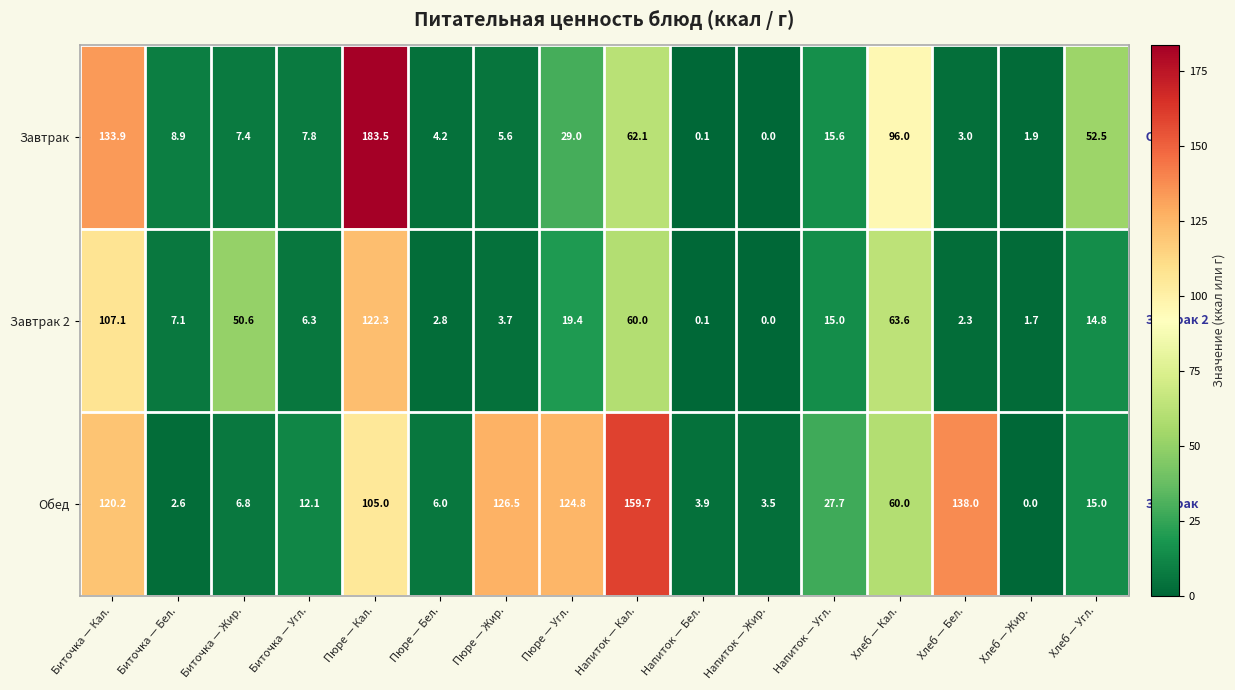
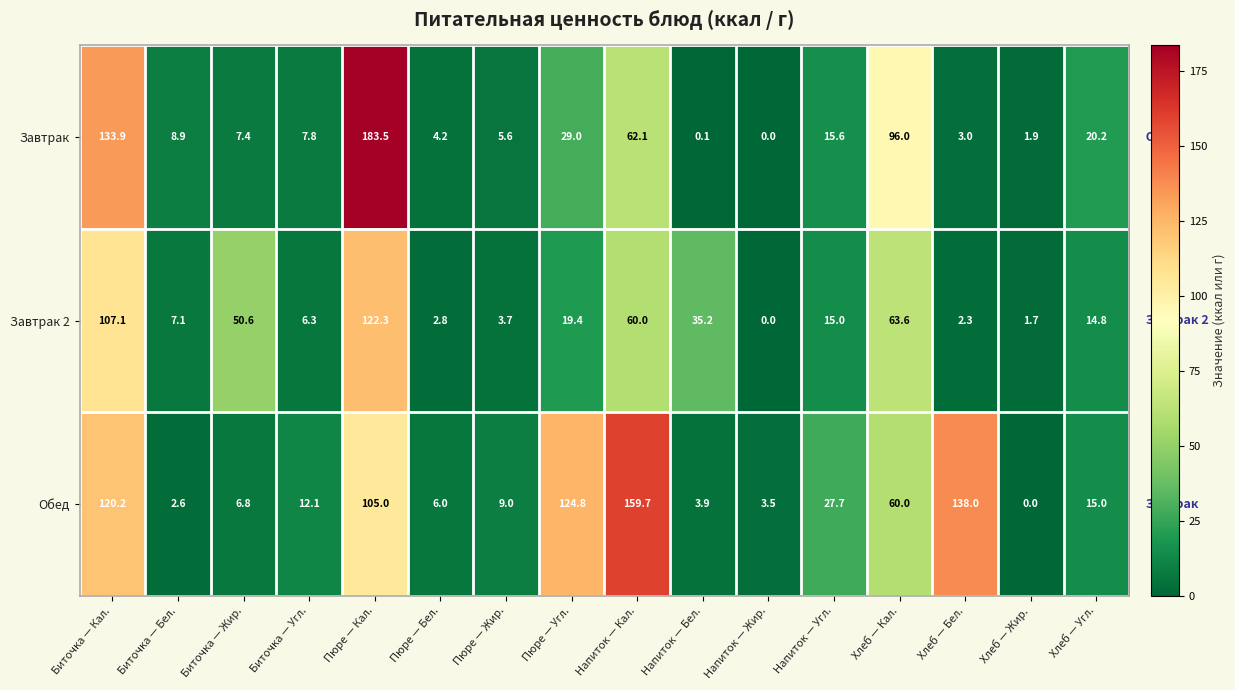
  {
    "Завтрак": {
      "Биточка — Кал.": 133.9,
      "Биточка — Бел.": 8.9,
      "Биточка — Жир.": 7.4,
      "Биточка — Угл.": 7.8,
      "Пюре — Кал.": 183.5,
      "Пюре — Бел.": 4.2,
      "Пюре — Жир.": 5.6,
      "Пюре — Угл.": 29.0,
      "Напиток — Кал.": 62.1,
      "Напиток — Бел.": 0.1,
      "Напиток — Жир.": 0.0,
      "Напиток — Угл.": 15.6,
      "Хлеб — Кал.": 96.0,
      "Хлеб — Бел.": 3.0,
      "Хлеб — Жир.": 1.9,
-     "Хлеб — Угл.": 52.5
+     "Хлеб — Угл.": 20.2
    },
    "Завтрак 2": {
      "Биточка — Кал.": 107.1,
      "Биточка — Бел.": 7.1,
      "Биточка — Жир.": 50.6,
      "Биточка — Угл.": 6.3,
      "Пюре — Кал.": 122.3,
      "Пюре — Бел.": 2.8,
      "Пюре — Жир.": 3.7,
      "Пюре — Угл.": 19.4,
      "Напиток — Кал.": 60.0,
-     "Напиток — Бел.": 0.1,
+     "Напиток — Бел.": 35.2,
      "Напиток — Жир.": 0.0,
      "Напиток — Угл.": 15.0,
      "Хлеб — Кал.": 63.6,
      "Хлеб — Бел.": 2.3,
      "Хлеб — Жир.": 1.7,
      "Хлеб — Угл.": 14.8
    },
    "Обед": {
      "Биточка — Кал.": 120.2,
      "Биточка — Бел.": 2.6,
      "Биточка — Жир.": 6.8,
      "Биточка — Угл.": 12.1,
      "Пюре — Кал.": 105.0,
      "Пюре — Бел.": 6.0,
-     "Пюре — Жир.": 126.5,
+     "Пюре — Жир.": 9.0,
      "Пюре — Угл.": 124.8,
      "Напиток — Кал.": 159.7,
      "Напиток — Бел.": 3.9,
      "Напиток — Жир.": 3.5,
      "Напиток — Угл.": 27.7,
      "Хлеб — Кал.": 60.0,
      "Хлеб — Бел.": 138.0,
      "Хлеб — Жир.": 0.0,
      "Хлеб — Угл.": 15.0
    }
  }
